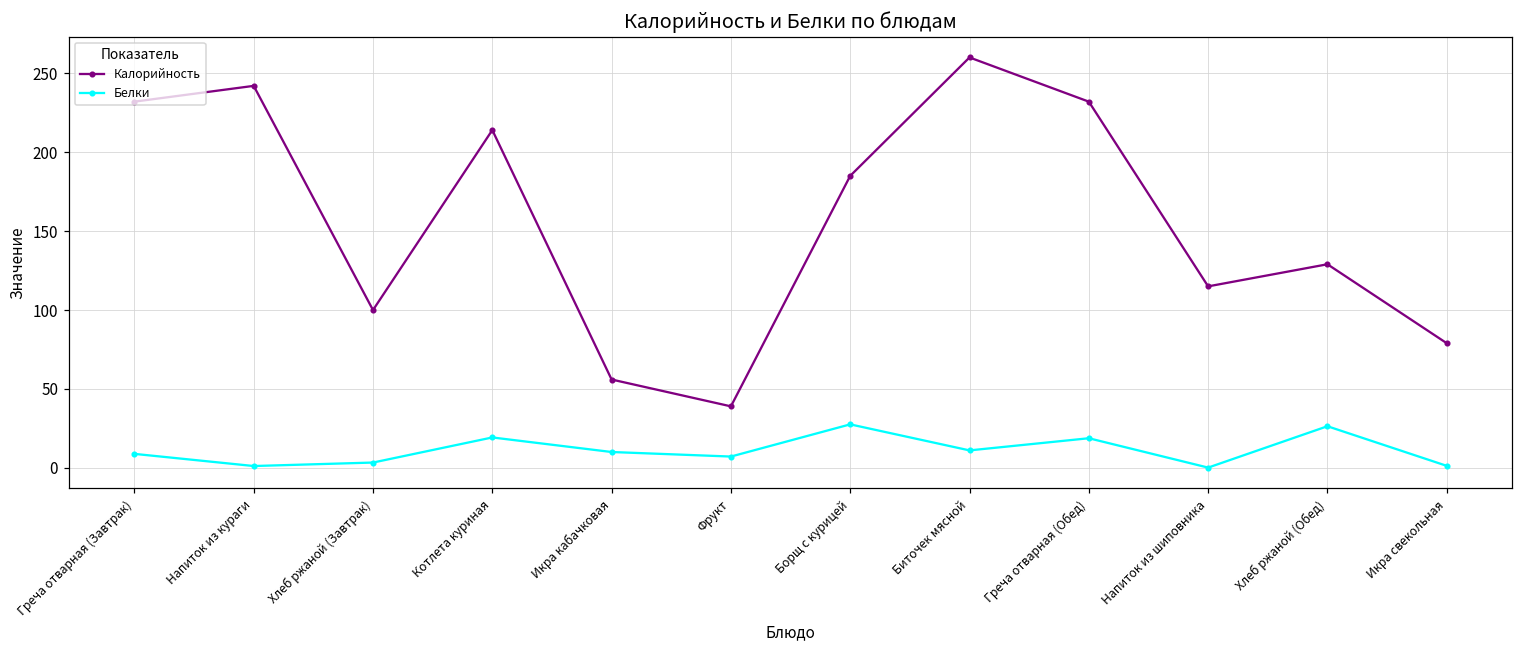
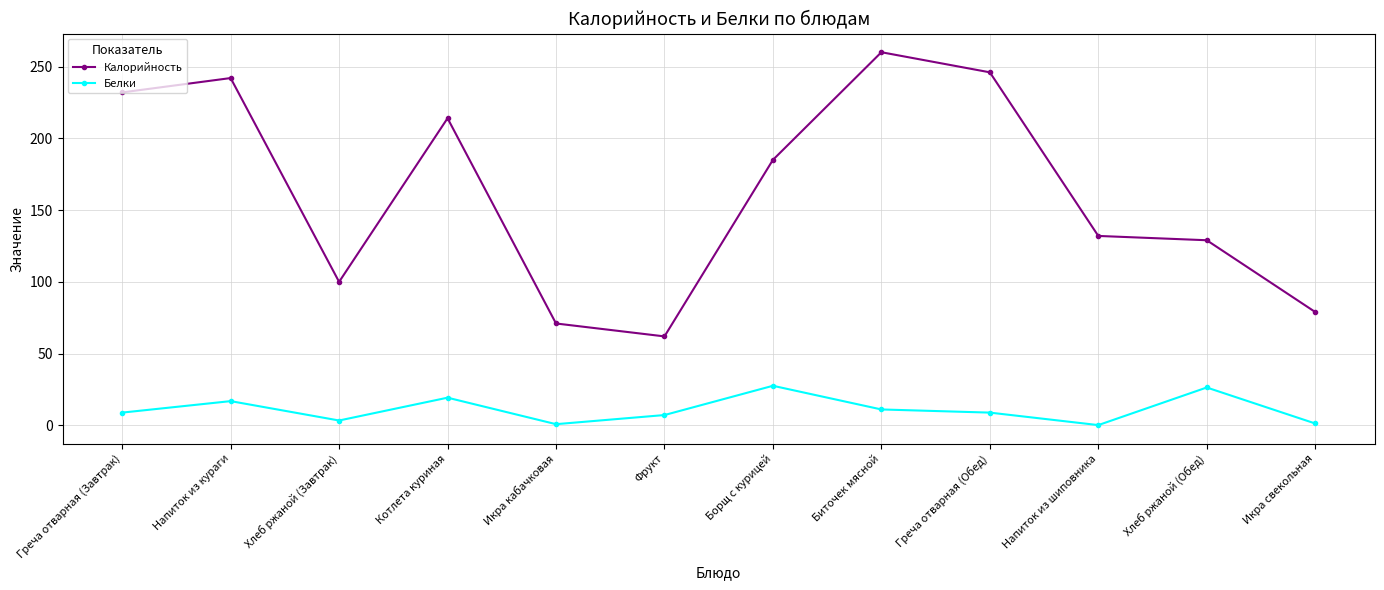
  {
    "Калорийность": {
      "Напиток из кураги": 242,
      "Хлеб ржаной (Завтрак)": 100,
      "Котлета куриная": 214,
-     "Икра кабачковая": 56,
-     "Фрукт": 39,
+     "Икра кабачковая": 71,
+     "Фрукт": 62,
      "Борщ с курицей": 185,
      "Биточек мясной": 260,
-     "Греча отварная (Обед)": 232,
-     "Напиток из шиповника": 115,
+     "Греча отварная (Обед)": 246,
+     "Напиток из шиповника": 132,
      "Хлеб ржаной (Обед)": 129,
      "Икра свекольная": 79
    },
    "Белки": {
      "Греча отварная (Завтрак)": 9,
-     "Напиток из кураги": 1,
+     "Напиток из кураги": 17,
      "Хлеб ржаной (Завтрак)": 3,
      "Котлета куриная": 19,
-     "Икра кабачковая": 10,
+     "Икра кабачковая": 1,
      "Фрукт": 7,
      "Борщ с курицей": 28,
      "Биточек мясной": 11,
-     "Греча отварная (Обед)": 19,
+     "Греча отварная (Обед)": 9,
      "Напиток из шиповника": 0,
      "Хлеб ржаной (Обед)": 26,
      "Икра свекольная": 1
    }
  }
